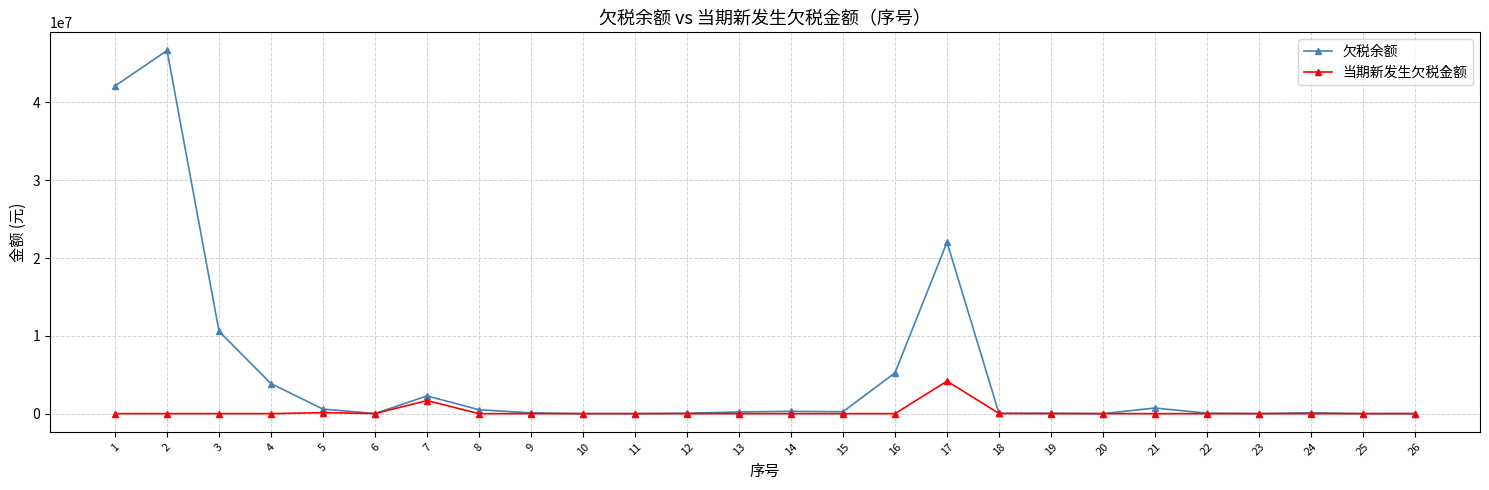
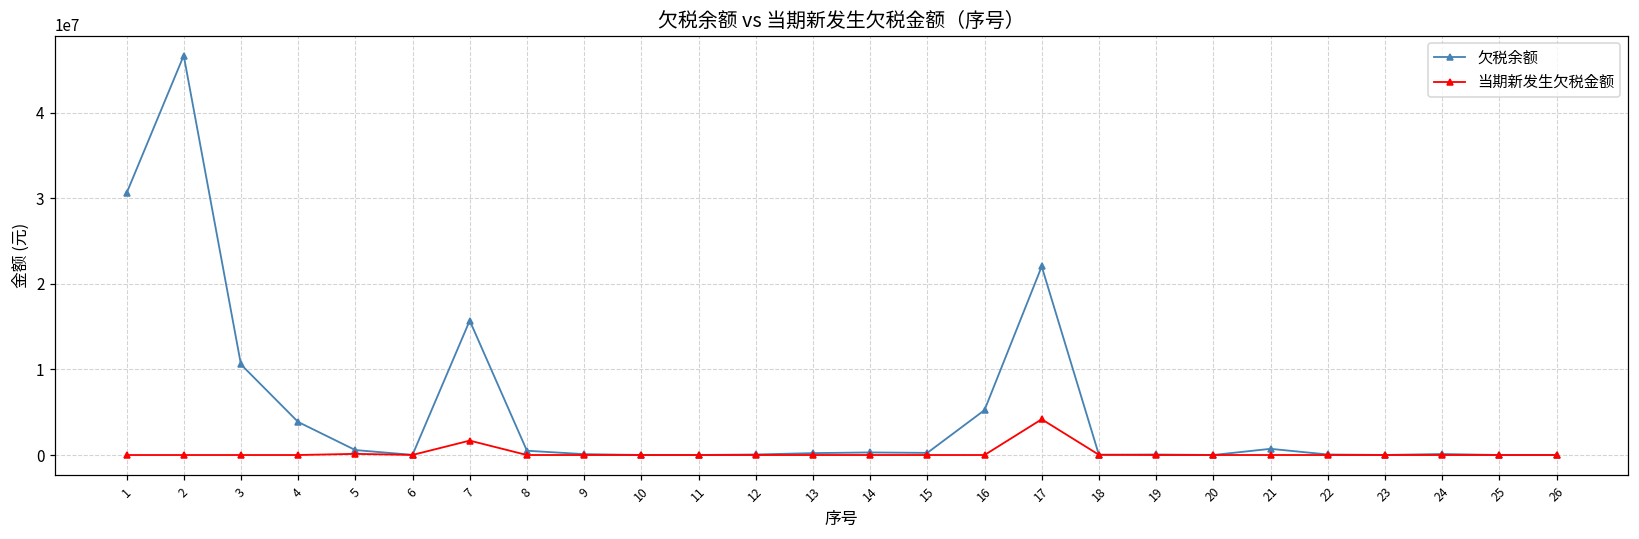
  {
    "欠税余额": {
-     "1": 42000000,
+     "1": 31000000,
      "2": 47000000,
      "3": 11000000,
      "4": 4000000,
      "5": 1000000,
-     "7": 2000000,
+     "7": 16000000,
      "8": 1000000,
      "16": 5000000,
      "17": 22000000,
      "21": 1000000
    },
    "当期新发生欠税金额": {
      "1": 0,
      "2": 0,
      "3": 0,
      "4": 0,
      "5": 0,
      "7": 2000000,
      "8": 0,
      "16": 0,
      "17": 4000000,
      "21": 0
    }
  }
